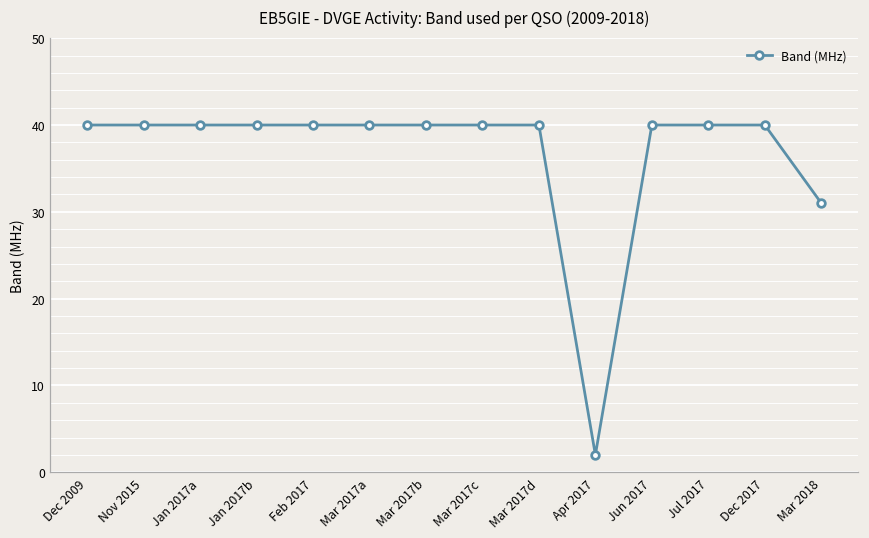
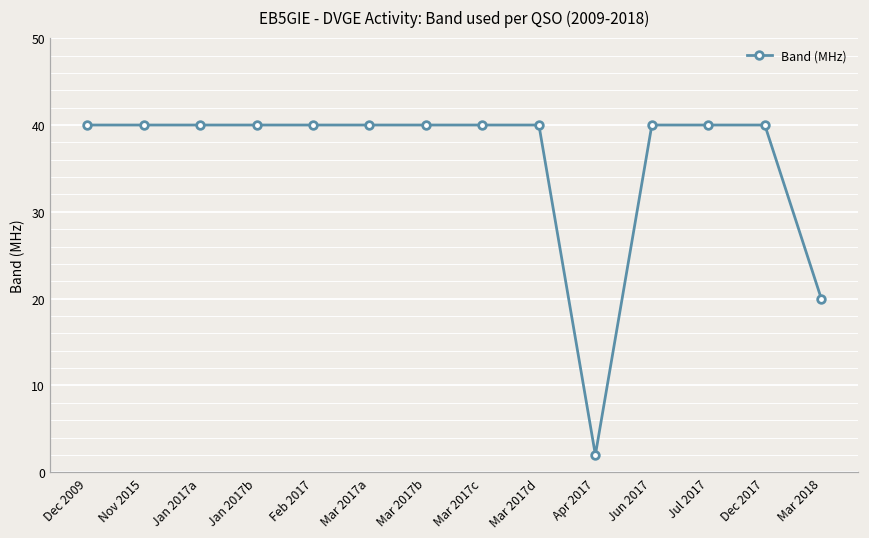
  {
    "Dec 2009": 40,
    "Nov 2015": 40,
    "Jan 2017a": 40,
    "Jan 2017b": 40,
    "Feb 2017": 40,
    "Mar 2017a": 40,
    "Mar 2017b": 40,
    "Mar 2017c": 40,
    "Mar 2017d": 40,
    "Apr 2017": 2,
    "Jun 2017": 40,
    "Jul 2017": 40,
    "Dec 2017": 40,
-   "Mar 2018": 31
+   "Mar 2018": 20
  }
